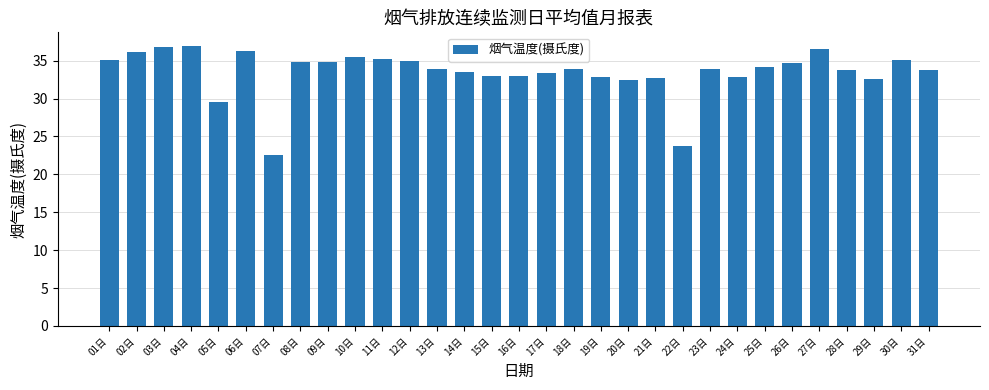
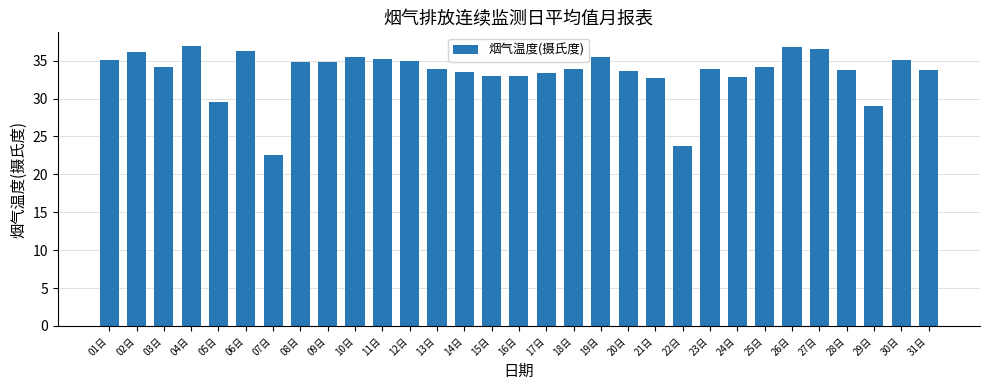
  {
    "01日": 35,
    "02日": 36,
-   "03日": 37,
+   "03日": 34,
    "04日": 37,
    "05日": 30,
    "06日": 36,
    "07日": 23,
    "08日": 35,
    "09日": 35,
    "10日": 36,
    "11日": 35,
    "12日": 35,
    "13日": 34,
    "14日": 33,
    "15日": 33,
    "16日": 33,
    "17日": 33,
    "18日": 34,
-   "19日": 33,
-   "20日": 32,
+   "19日": 35,
+   "20日": 34,
    "21日": 33,
    "22日": 24,
    "23日": 34,
    "24日": 33,
    "25日": 34,
-   "26日": 35,
+   "26日": 37,
    "27日": 37,
    "28日": 34,
-   "29日": 33,
+   "29日": 29,
    "30日": 35,
    "31日": 34
  }
